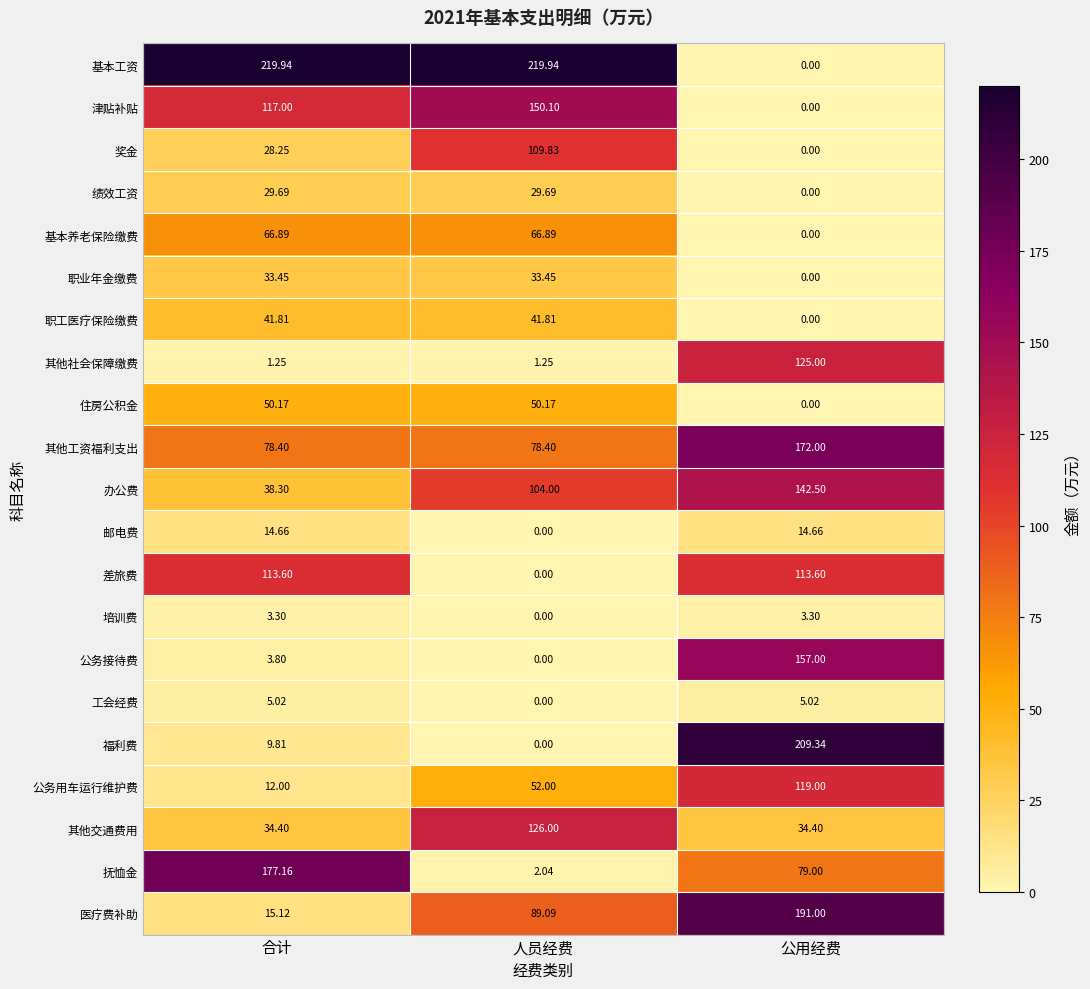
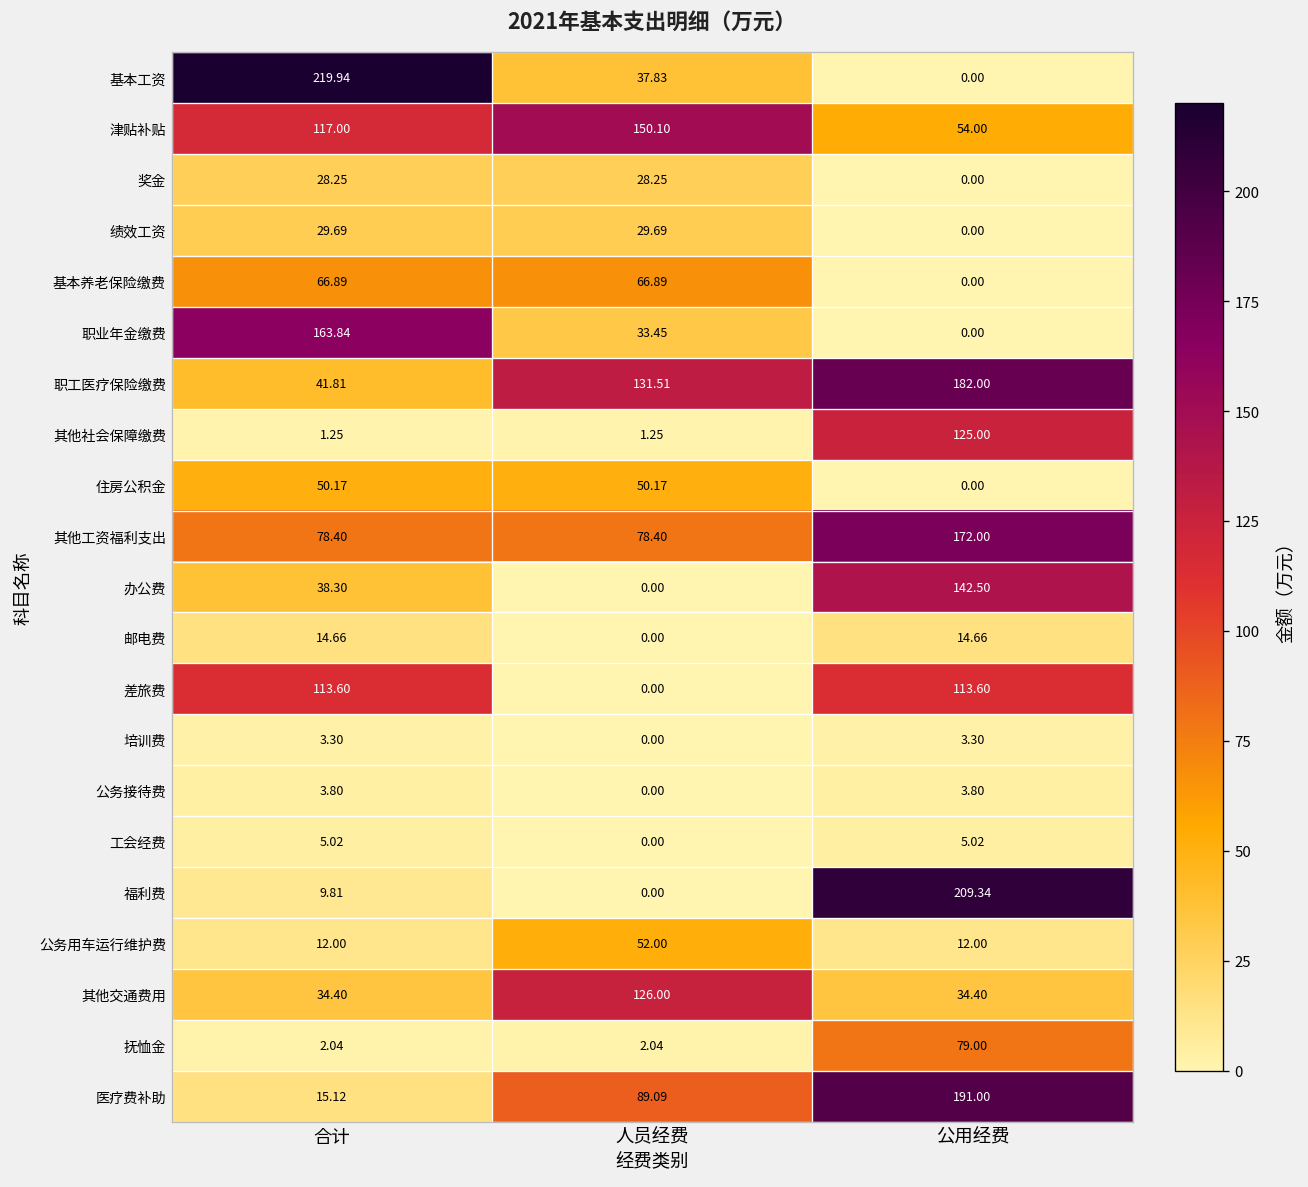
  {
    "基本工资": {
      "合计": 219.94,
-     "人员经费": 219.94,
+     "人员经费": 37.83,
      "公用经费": 0.00
    },
    "津贴补贴": {
      "合计": 117.00,
      "人员经费": 150.10,
-     "公用经费": 0.00
+     "公用经费": 54.00
    },
    "奖金": {
      "合计": 28.25,
-     "人员经费": 109.83,
+     "人员经费": 28.25,
      "公用经费": 0.00
    },
    "绩效工资": {
      "合计": 29.69,
      "人员经费": 29.69,
      "公用经费": 0.00
    },
    "基本养老保险缴费": {
      "合计": 66.89,
      "人员经费": 66.89,
      "公用经费": 0.00
    },
    "职业年金缴费": {
-     "合计": 33.45,
+     "合计": 163.84,
      "人员经费": 33.45,
      "公用经费": 0.00
    },
    "职工医疗保险缴费": {
      "合计": 41.81,
-     "人员经费": 41.81,
-     "公用经费": 0.00
+     "人员经费": 131.51,
+     "公用经费": 182.00
    },
    "其他社会保障缴费": {
      "合计": 1.25,
      "人员经费": 1.25,
      "公用经费": 125.00
    },
    "住房公积金": {
      "合计": 50.17,
      "人员经费": 50.17,
      "公用经费": 0.00
    },
    "其他工资福利支出": {
      "合计": 78.40,
      "人员经费": 78.40,
      "公用经费": 172.00
    },
    "办公费": {
      "合计": 38.30,
-     "人员经费": 104.00,
+     "人员经费": 0.00,
      "公用经费": 142.50
    },
    "邮电费": {
      "合计": 14.66,
      "人员经费": 0.00,
      "公用经费": 14.66
    },
    "差旅费": {
      "合计": 113.60,
      "人员经费": 0.00,
      "公用经费": 113.60
    },
    "培训费": {
      "合计": 3.30,
      "人员经费": 0.00,
      "公用经费": 3.30
    },
    "公务接待费": {
      "合计": 3.80,
      "人员经费": 0.00,
-     "公用经费": 157.00
+     "公用经费": 3.80
    },
    "工会经费": {
      "合计": 5.02,
      "人员经费": 0.00,
      "公用经费": 5.02
    },
    "福利费": {
      "合计": 9.81,
      "人员经费": 0.00,
      "公用经费": 209.34
    },
    "公务用车运行维护费": {
      "合计": 12.00,
      "人员经费": 52.00,
-     "公用经费": 119.00
+     "公用经费": 12.00
    },
    "其他交通费用": {
      "合计": 34.40,
      "人员经费": 126.00,
      "公用经费": 34.40
    },
    "抚恤金": {
-     "合计": 177.16,
+     "合计": 2.04,
      "人员经费": 2.04,
      "公用经费": 79.00
    },
    "医疗费补助": {
      "合计": 15.12,
      "人员经费": 89.09,
      "公用经费": 191.00
    }
  }
